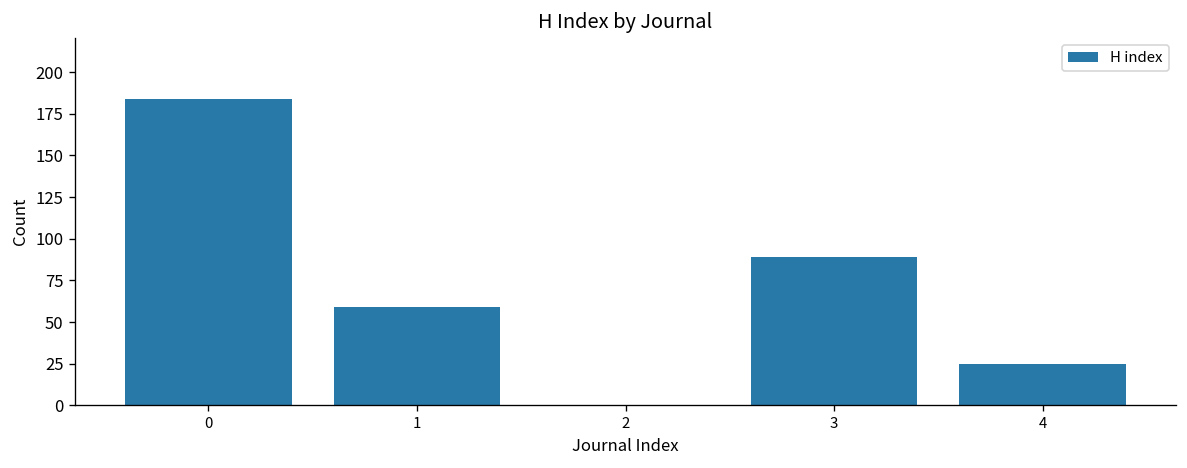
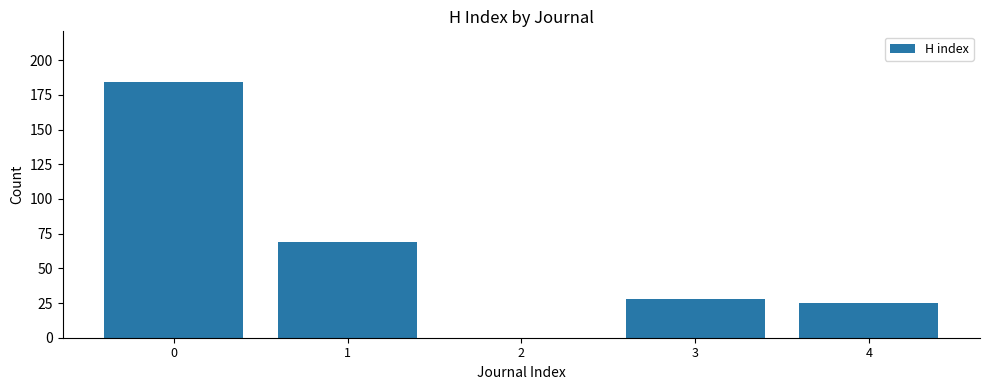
  {
    "0": 184,
-   "1": 59,
+   "1": 69,
    "2": 0,
-   "3": 89,
+   "3": 28,
    "4": 25
  }
